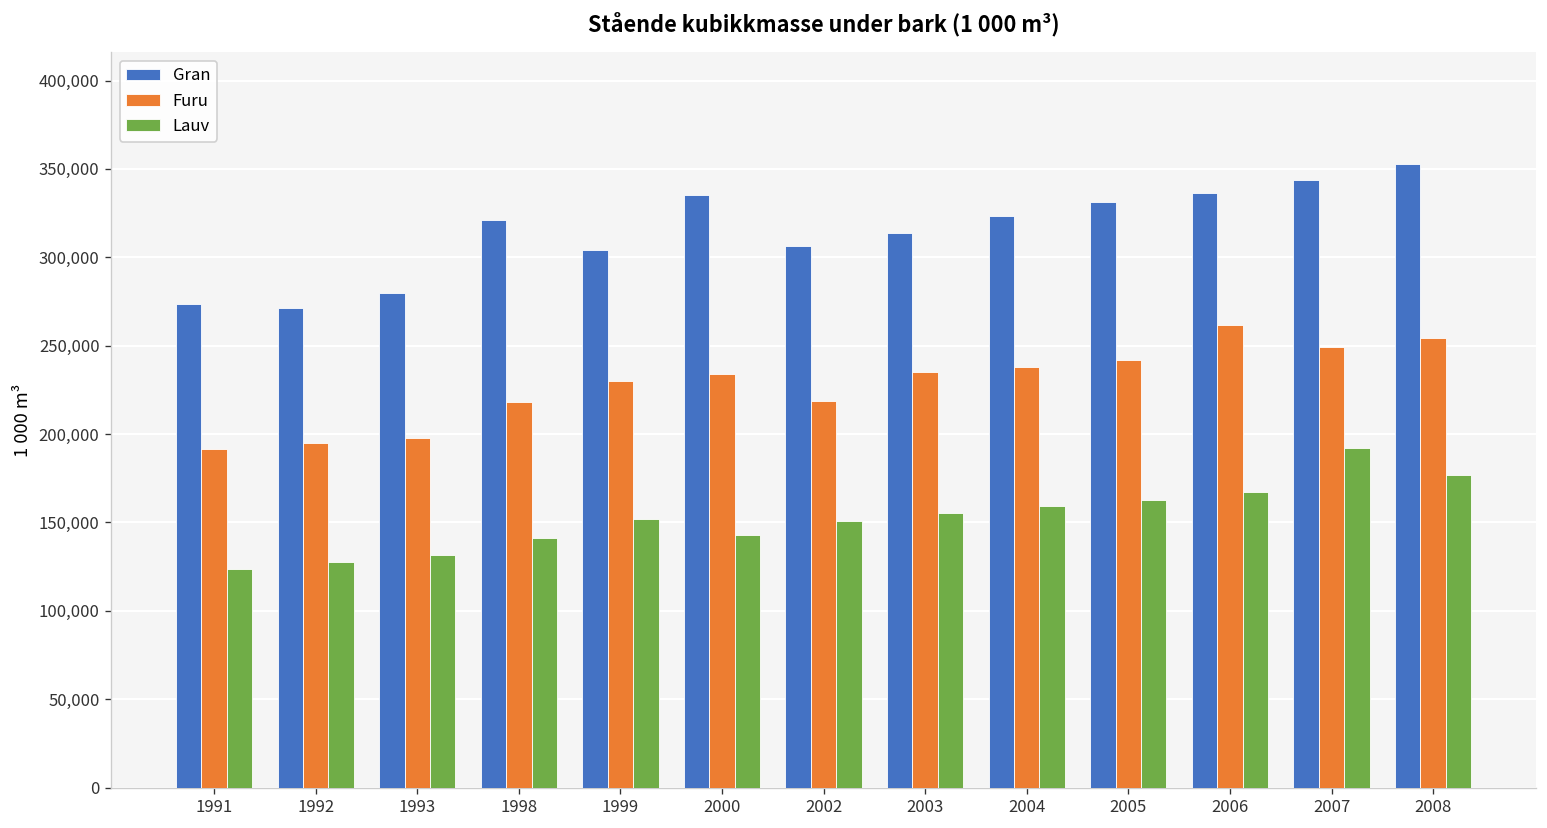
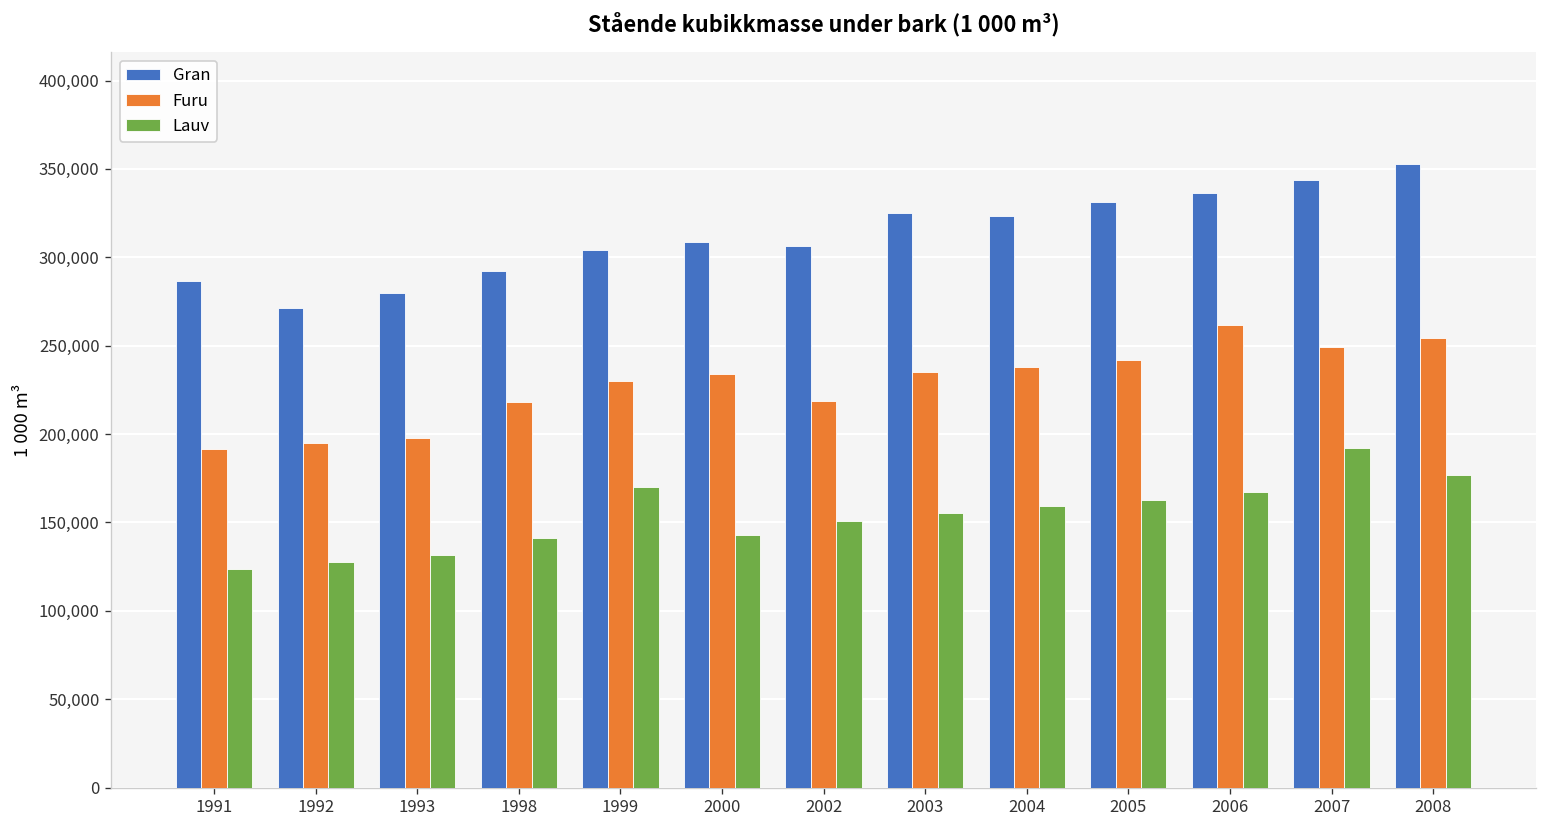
  {
    "Gran": {
-     "1991": "273,000",
+     "1991": "287,000",
      "1992": "271,000",
      "1993": "280,000",
-     "1998": "321,000",
+     "1998": "292,000",
      "1999": "304,000",
-     "2000": "335,000",
+     "2000": "309,000",
      "2002": "307,000",
-     "2003": "314,000",
+     "2003": "325,000",
      "2004": "323,000",
      "2005": "331,000",
      "2006": "336,000",
      "2007": "344,000",
      "2008": "353,000"
    },
    "Furu": {
      "1991": "192,000",
      "1992": "195,000",
      "1993": "198,000",
      "1998": "218,000",
      "1999": "230,000",
      "2000": "234,000",
      "2002": "219,000",
      "2003": "235,000",
      "2004": "238,000",
      "2005": "242,000",
      "2006": "262,000",
      "2007": "249,000",
      "2008": "255,000"
    },
    "Lauv": {
      "1991": "124,000",
      "1992": "128,000",
      "1993": "132,000",
      "1998": "141,000",
-     "1999": "152,000",
+     "1999": "170,000",
      "2000": "143,000",
      "2002": "151,000",
      "2003": "155,000",
      "2004": "159,000",
      "2005": "163,000",
      "2006": "167,000",
      "2007": "192,000",
      "2008": "177,000"
    }
  }
